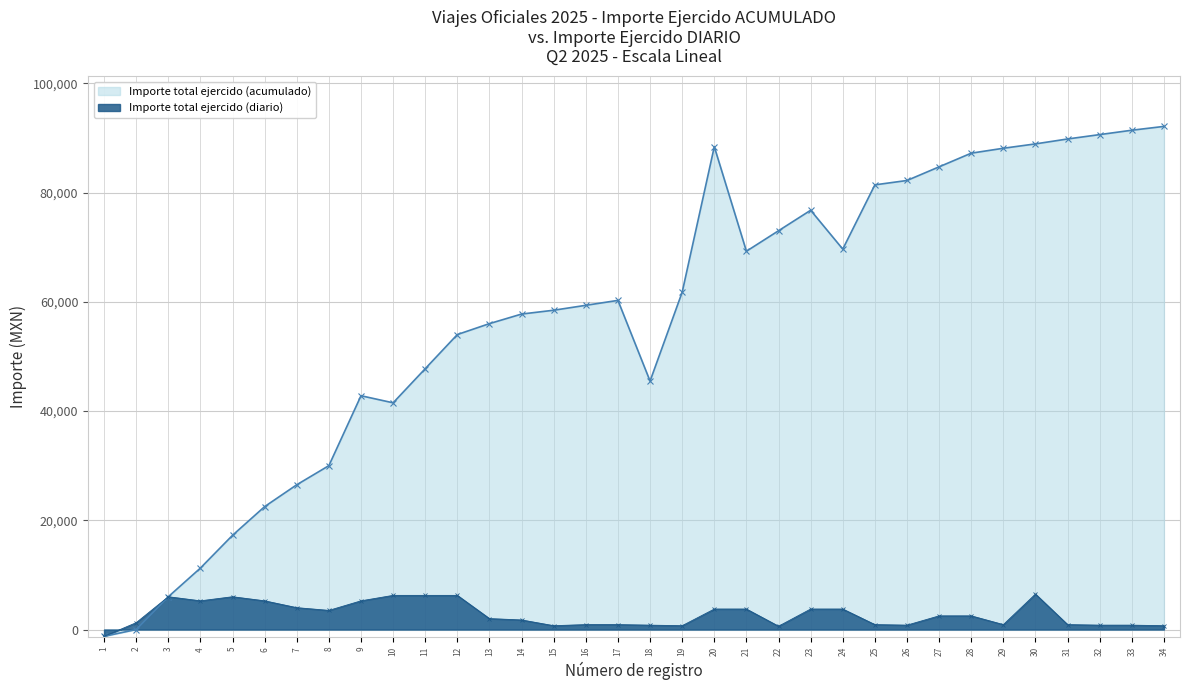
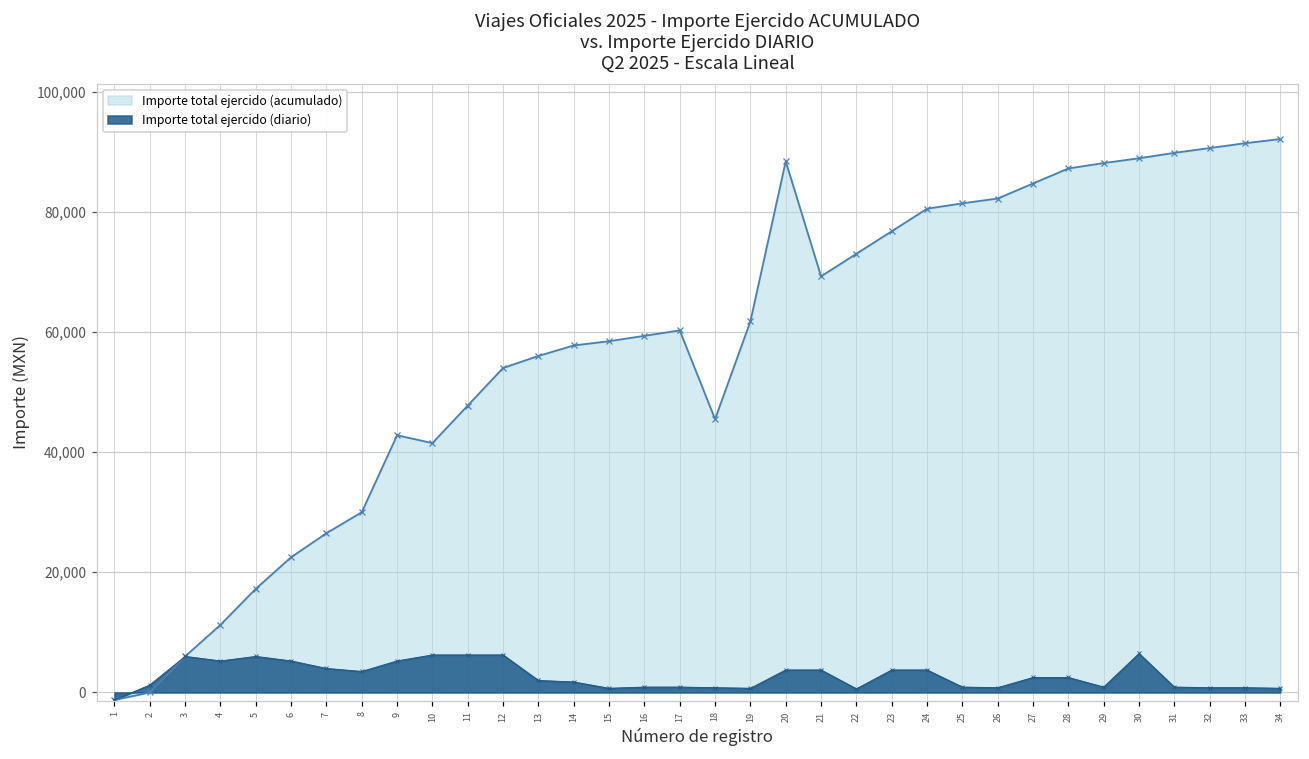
  {
    "Importe total ejercido (acumulado)": {
-     "24": "70,000"
+     "24": "81,000"
    }
  }
